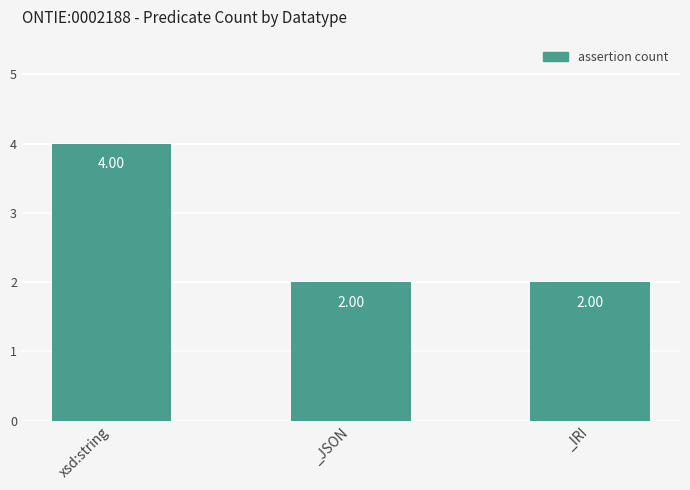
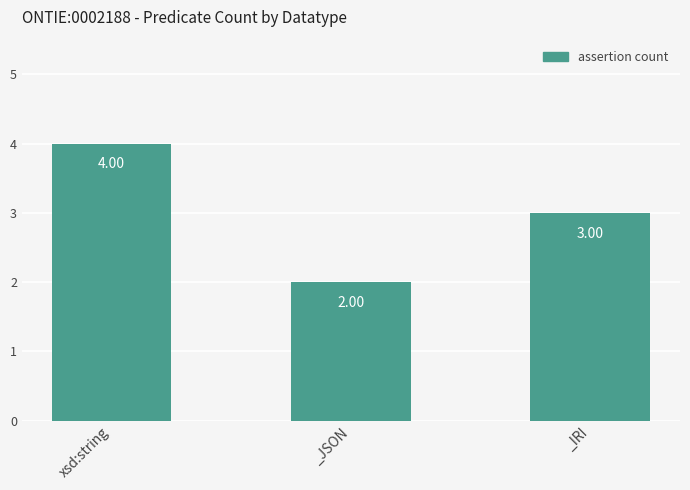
  {
    "xsd:string": 4.00,
    "_JSON": 2.00,
-   "_IRI": 2.00
+   "_IRI": 3.00
  }
